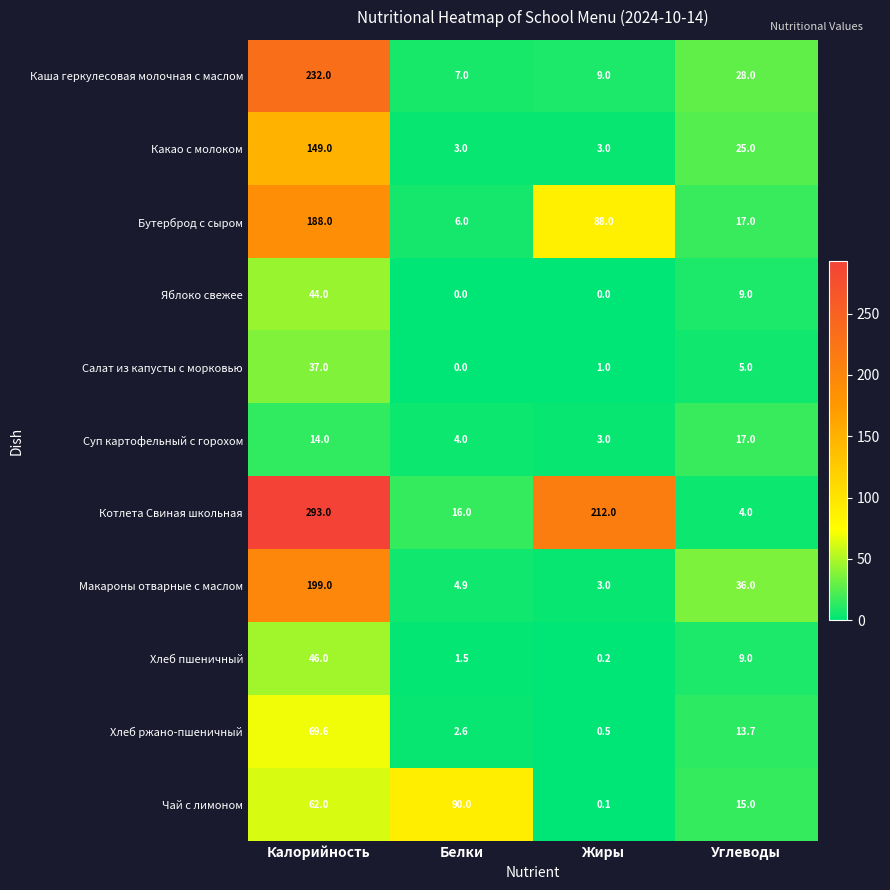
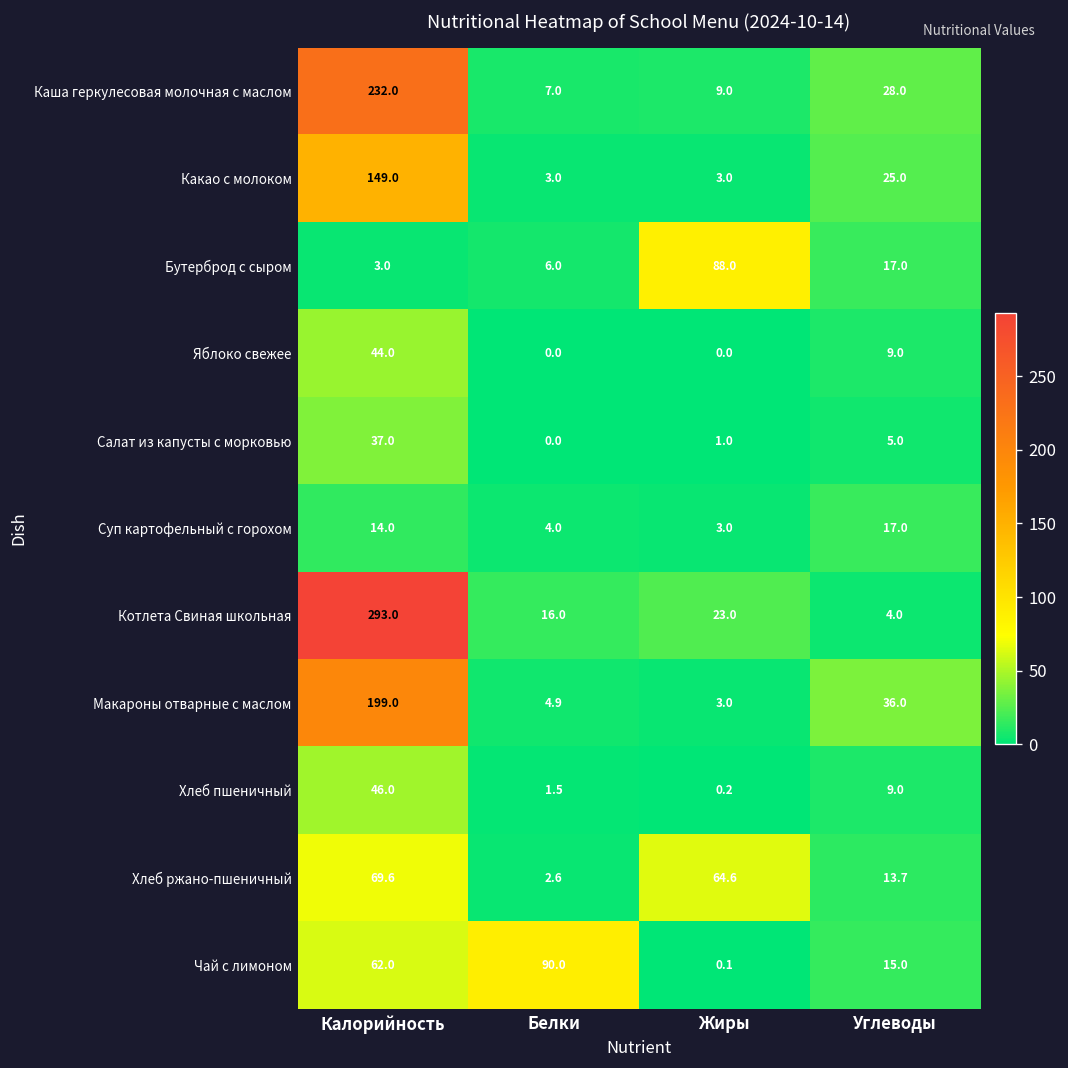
  {
    "Каша геркулесовая молочная с маслом": {
      "Калорийность": 232.0,
      "Белки": 7.0,
      "Жиры": 9.0,
      "Углеводы": 28.0
    },
    "Какао с молоком": {
      "Калорийность": 149.0,
      "Белки": 3.0,
      "Жиры": 3.0,
      "Углеводы": 25.0
    },
    "Бутерброд с сыром": {
-     "Калорийность": 188.0,
+     "Калорийность": 3.0,
      "Белки": 6.0,
      "Жиры": 88.0,
      "Углеводы": 17.0
    },
    "Яблоко свежее": {
      "Калорийность": 44.0,
      "Белки": 0.0,
      "Жиры": 0.0,
      "Углеводы": 9.0
    },
    "Салат из капусты с морковью": {
      "Калорийность": 37.0,
      "Белки": 0.0,
      "Жиры": 1.0,
      "Углеводы": 5.0
    },
    "Суп картофельный с горохом": {
      "Калорийность": 14.0,
      "Белки": 4.0,
      "Жиры": 3.0,
      "Углеводы": 17.0
    },
    "Котлета Свиная школьная": {
      "Калорийность": 293.0,
      "Белки": 16.0,
-     "Жиры": 212.0,
+     "Жиры": 23.0,
      "Углеводы": 4.0
    },
    "Макароны отварные с маслом": {
      "Калорийность": 199.0,
      "Белки": 4.9,
      "Жиры": 3.0,
      "Углеводы": 36.0
    },
    "Хлеб пшеничный": {
      "Калорийность": 46.0,
      "Белки": 1.5,
      "Жиры": 0.2,
      "Углеводы": 9.0
    },
    "Хлеб ржано-пшеничный": {
      "Калорийность": 69.6,
      "Белки": 2.6,
-     "Жиры": 0.5,
+     "Жиры": 64.6,
      "Углеводы": 13.7
    },
    "Чай с лимоном": {
      "Калорийность": 62.0,
      "Белки": 90.0,
      "Жиры": 0.1,
      "Углеводы": 15.0
    }
  }
